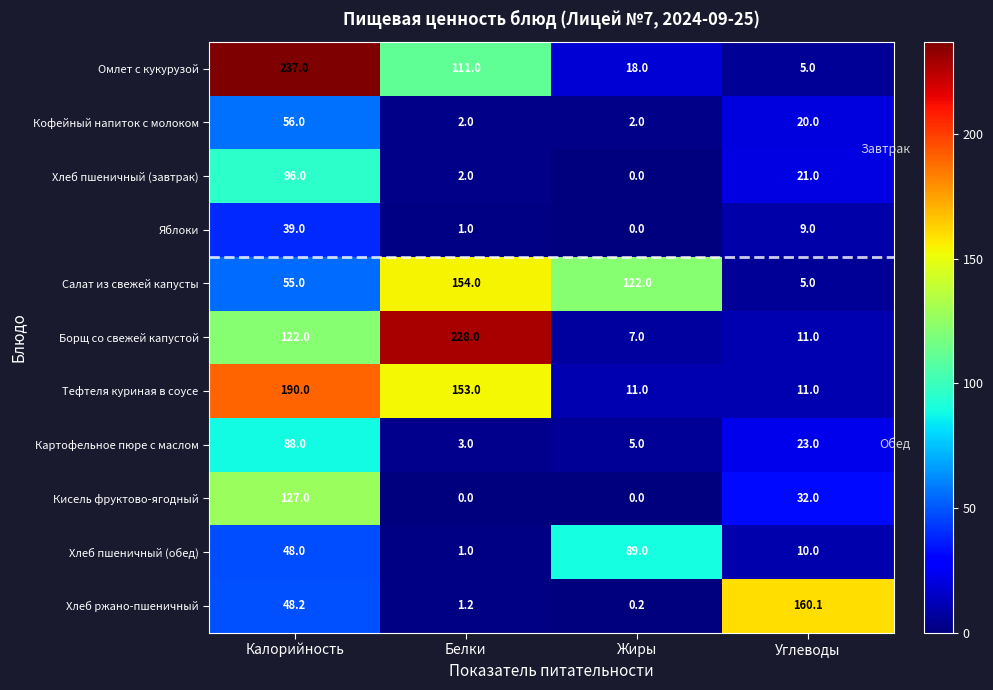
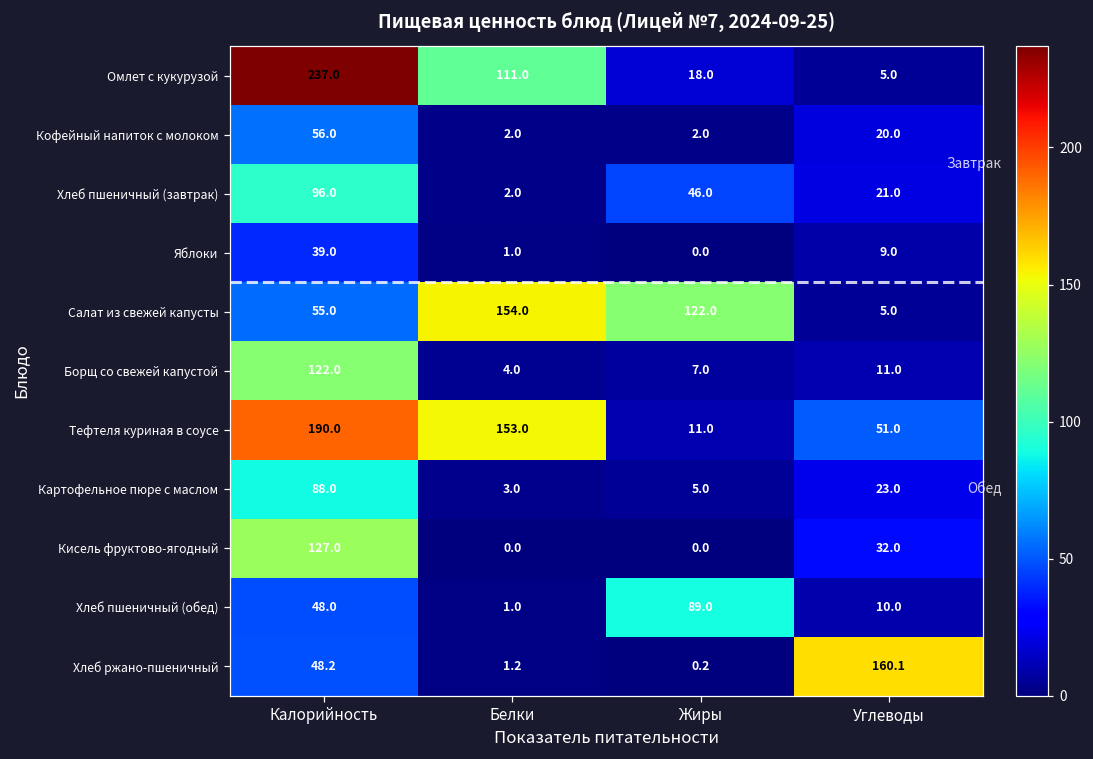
  {
    "Омлет с кукурузой": {
      "Калорийность": 237.0,
      "Белки": 111.0,
      "Жиры": 18.0,
      "Углеводы": 5.0
    },
    "Кофейный напиток с молоком": {
      "Калорийность": 56.0,
      "Белки": 2.0,
      "Жиры": 2.0
    },
    "Хлеб пшеничный (завтрак)": {
      "Калорийность": 96.0,
      "Белки": 2.0,
-     "Жиры": 0.0
+     "Жиры": 46.0
    },
    "Яблоки": {
      "Калорийность": 39.0,
      "Белки": 1.0,
      "Жиры": 0.0,
      "Углеводы": 9.0
    },
    "Салат из свежей капусты": {
      "Калорийность": 55.0,
      "Белки": 154.0,
      "Жиры": 122.0,
      "Углеводы": 5.0
    },
    "Борщ со свежей капустой": {
      "Калорийность": 122.0,
-     "Белки": 228.0,
+     "Белки": 4.0,
      "Жиры": 7.0,
      "Углеводы": 11.0
    },
    "Тефтеля куриная в соусе": {
      "Калорийность": 190.0,
      "Белки": 153.0,
      "Жиры": 11.0,
-     "Углеводы": 11.0
+     "Углеводы": 51.0
    },
    "Картофельное пюре с маслом": {
      "Калорийность": 88.0,
      "Белки": 3.0,
      "Жиры": 5.0,
      "Углеводы": 23.0
    },
    "Кисель фруктово-ягодный": {
      "Калорийность": 127.0,
      "Белки": 0.0,
      "Жиры": 0.0,
      "Углеводы": 32.0
    },
    "Хлеб пшеничный (обед)": {
      "Калорийность": 48.0,
      "Белки": 1.0,
      "Жиры": 89.0,
      "Углеводы": 10.0
    },
    "Хлеб ржано-пшеничный": {
      "Калорийность": 48.2,
      "Белки": 1.2,
      "Жиры": 0.2,
      "Углеводы": 160.1
    }
  }
